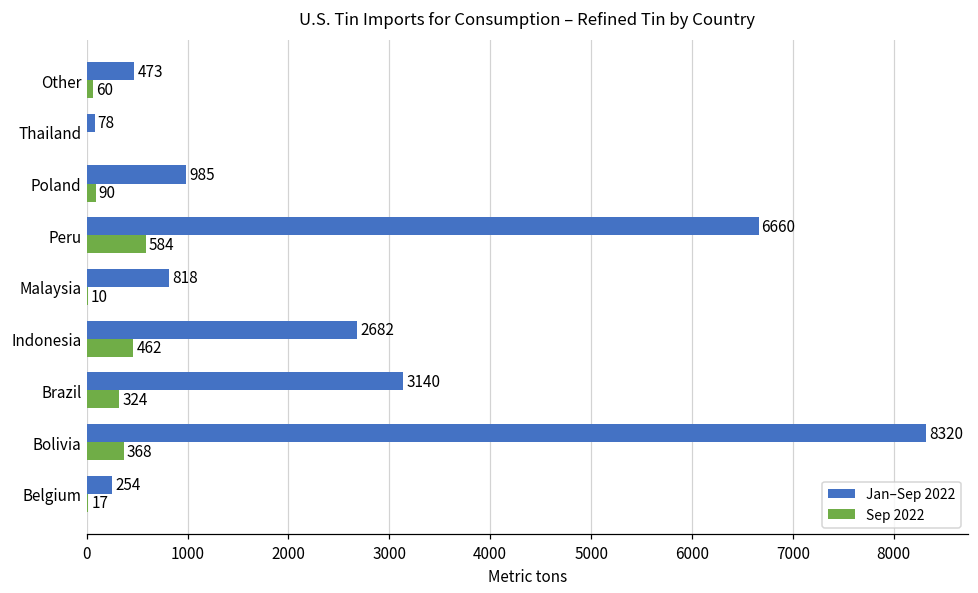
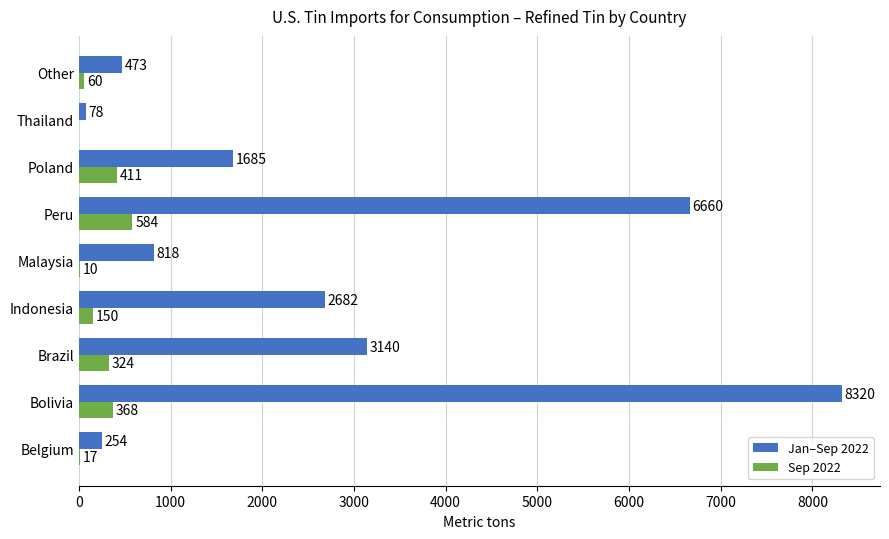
  {
    "Jan–Sep 2022": {
      "Other": 473,
      "Thailand": 78,
-     "Poland": 985,
+     "Poland": 1685,
      "Peru": 6660,
      "Malaysia": 818,
      "Indonesia": 2682,
      "Brazil": 3140,
      "Bolivia": 8320,
      "Belgium": 254
    },
    "Sep 2022": {
      "Other": 60,
-     "Poland": 90,
+     "Poland": 411,
      "Peru": 584,
      "Malaysia": 10,
-     "Indonesia": 462,
+     "Indonesia": 150,
      "Brazil": 324,
      "Bolivia": 368,
      "Belgium": 17
    }
  }
